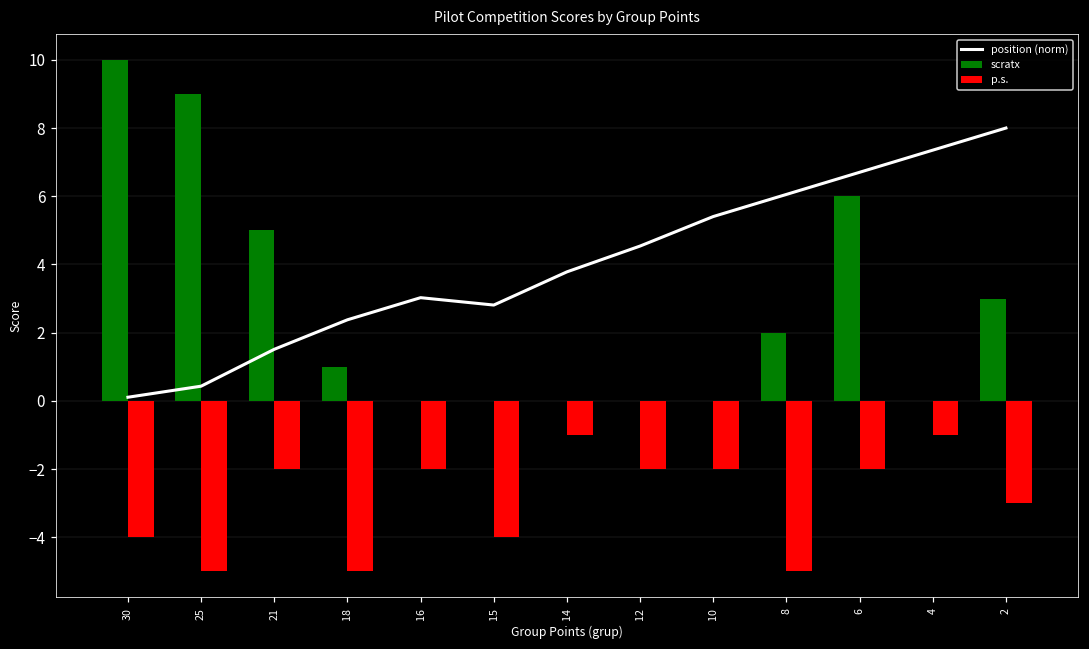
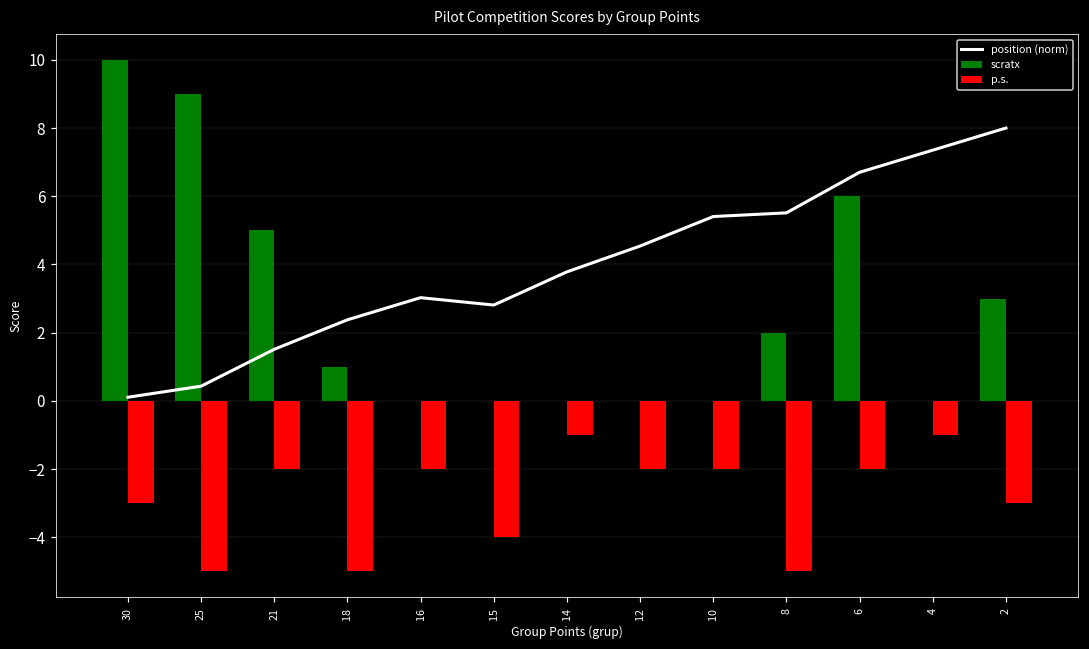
  {
    "scratx": {
      "30": 10.0,
      "25": 9.0,
      "21": 5.0,
      "18": 1.0,
      "16": 0.0,
      "15": 0.0,
      "14": 0.0,
      "12": 0.0,
      "10": 0.0,
      "8": 2.0,
      "6": 6.0,
      "4": 0.0,
      "2": 3.0
    },
    "position (norm)": {
      "30": 0.1,
      "25": 0.4,
      "21": 1.5,
      "18": 2.4,
      "16": 3.0,
      "15": 2.8,
      "14": 3.8,
      "12": 4.5,
      "10": 5.4,
-     "8": 6.1,
+     "8": 5.5,
      "6": 6.7,
      "4": 7.4,
      "2": 8.0
    },
    "p.s.": {
-     "30": -4.0,
+     "30": -3.0,
      "25": -5.0,
      "21": -2.0,
      "18": -5.0,
      "16": -2.0,
      "15": -4.0,
      "14": -1.0,
      "12": -2.0,
      "10": -2.0,
      "8": -5.0,
      "6": -2.0,
      "4": -1.0,
      "2": -3.0
    }
  }
